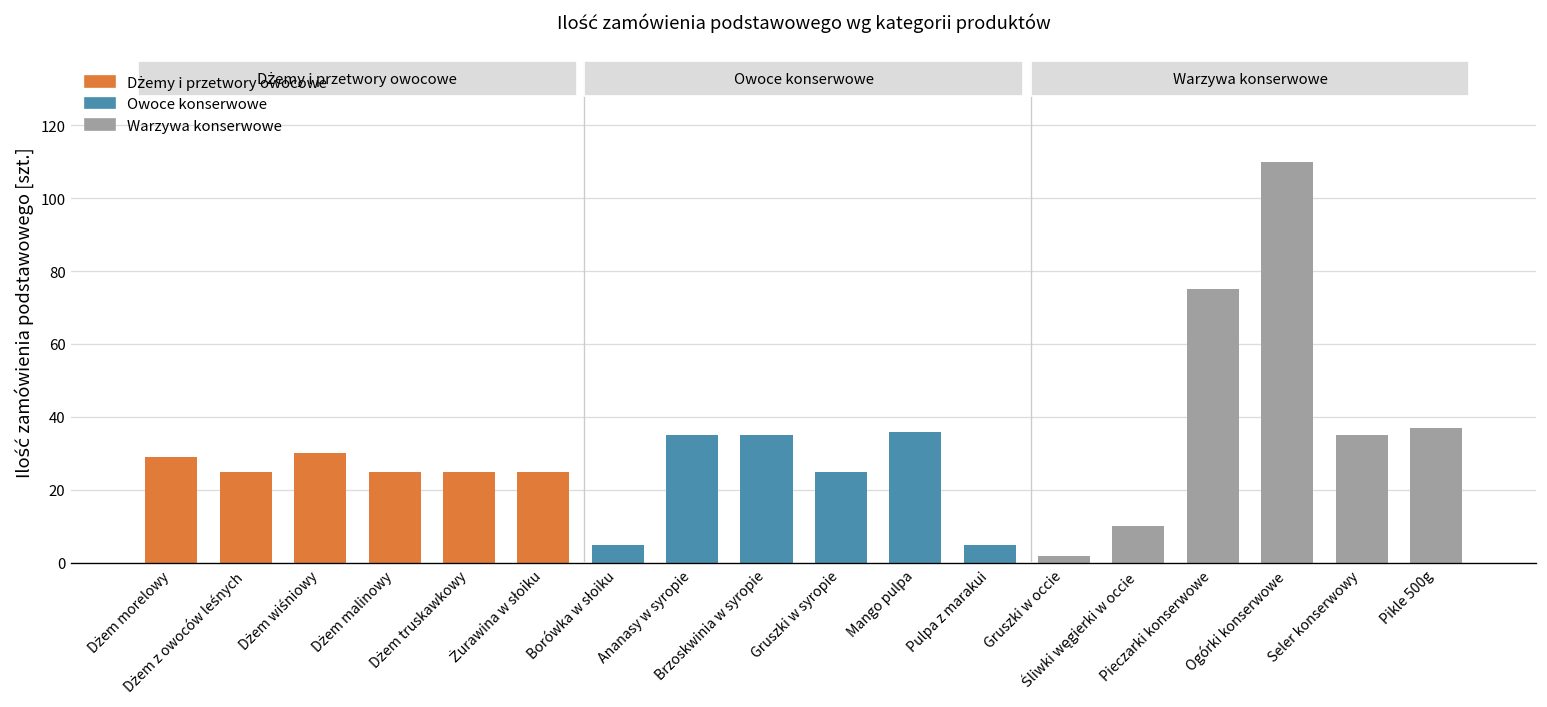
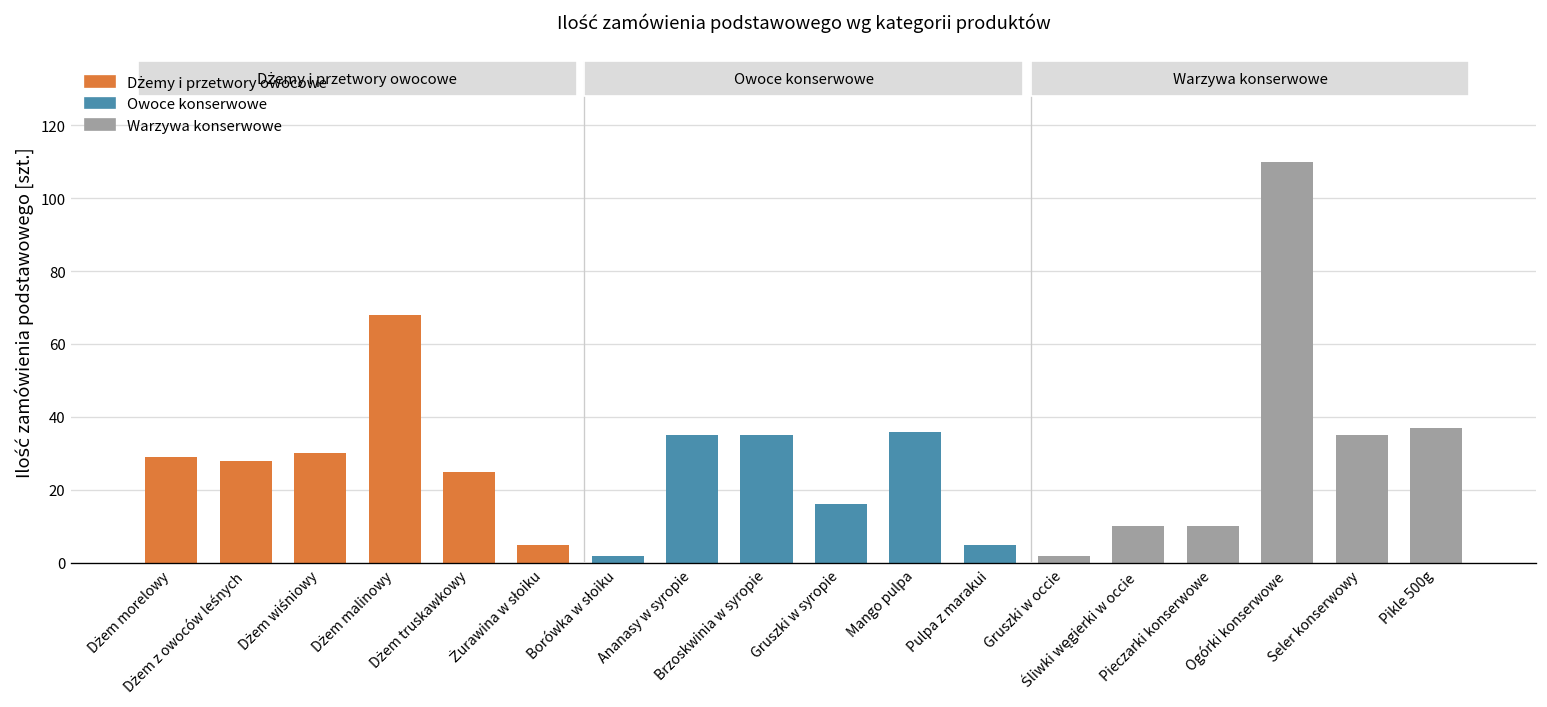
  {
    "Dżem morelowy": 29,
-   "Dżem z owoców leśnych": 25,
+   "Dżem z owoców leśnych": 28,
    "Dżem wiśniowy": 30,
-   "Dżem malinowy": 25,
+   "Dżem malinowy": 68,
    "Dżem truskawkowy": 25,
-   "Żurawina w słoiku": 25,
-   "Borówka w słoiku": 5,
+   "Żurawina w słoiku": 5,
+   "Borówka w słoiku": 2,
    "Ananasy w syropie": 35,
    "Brzoskwinia w syropie": 35,
-   "Gruszki w syropie": 25,
+   "Gruszki w syropie": 16,
    "Mango pulpa": 36,
    "Pulpa z marakui": 5,
    "Gruszki w occie": 2,
    "Śliwki węgierki w occie": 10,
-   "Pieczarki konserwowe": 75,
+   "Pieczarki konserwowe": 10,
    "Ogórki konserwowe": 110,
    "Seler konserwowy": 35,
    "Pikle 500g": 37
  }
